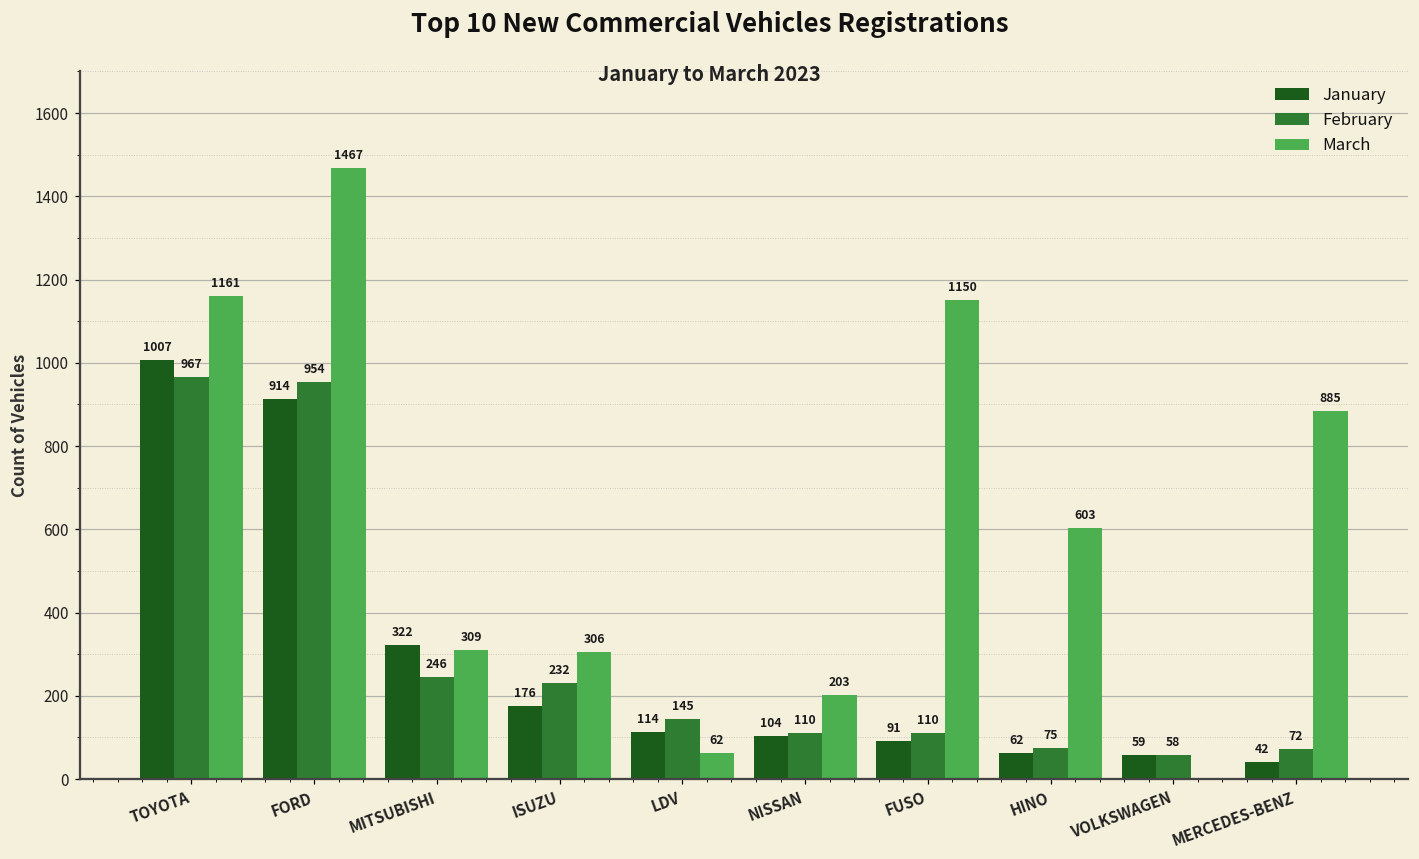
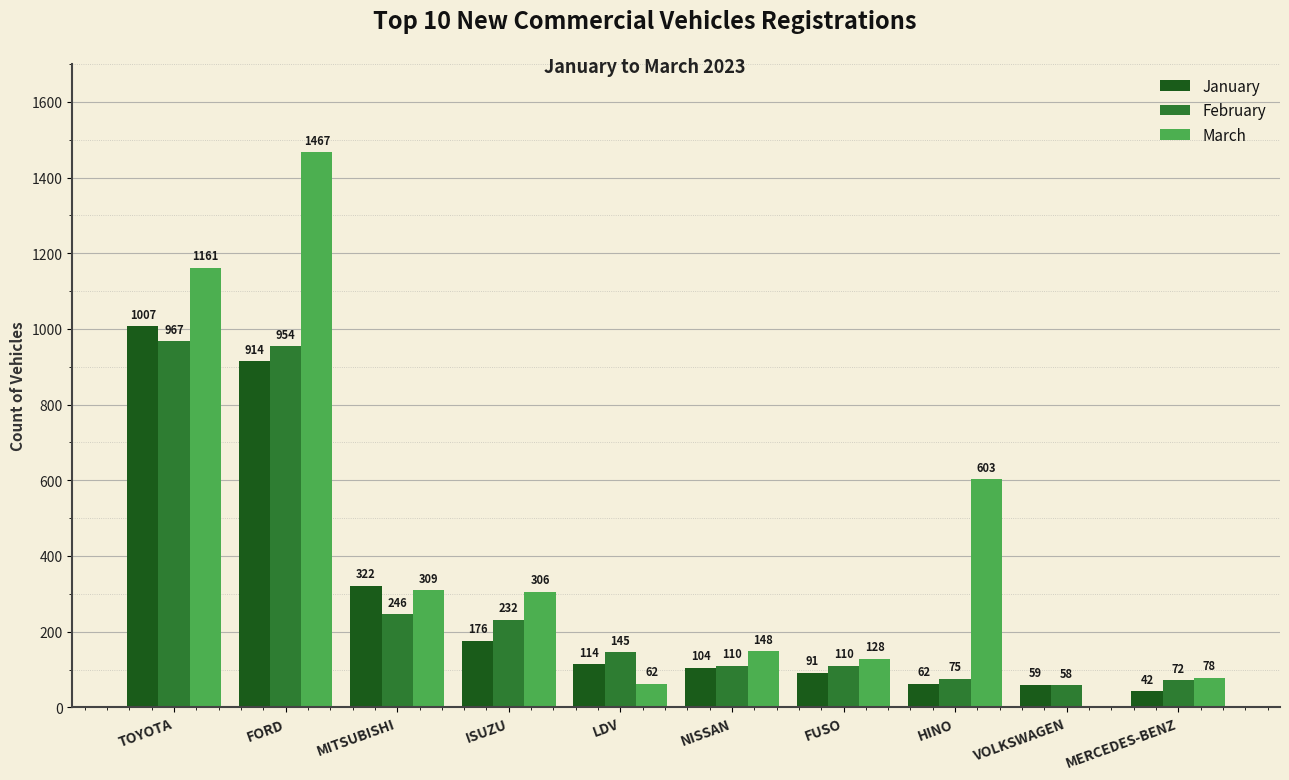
  {
    "March": {
      "TOYOTA": 1161,
      "FORD": 1467,
      "MITSUBISHI": 309,
      "ISUZU": 306,
      "LDV": 62,
-     "NISSAN": 203,
-     "FUSO": 1150,
+     "NISSAN": 148,
+     "FUSO": 128,
      "HINO": 603,
-     "MERCEDES-BENZ": 885
+     "MERCEDES-BENZ": 78
    }
  }
